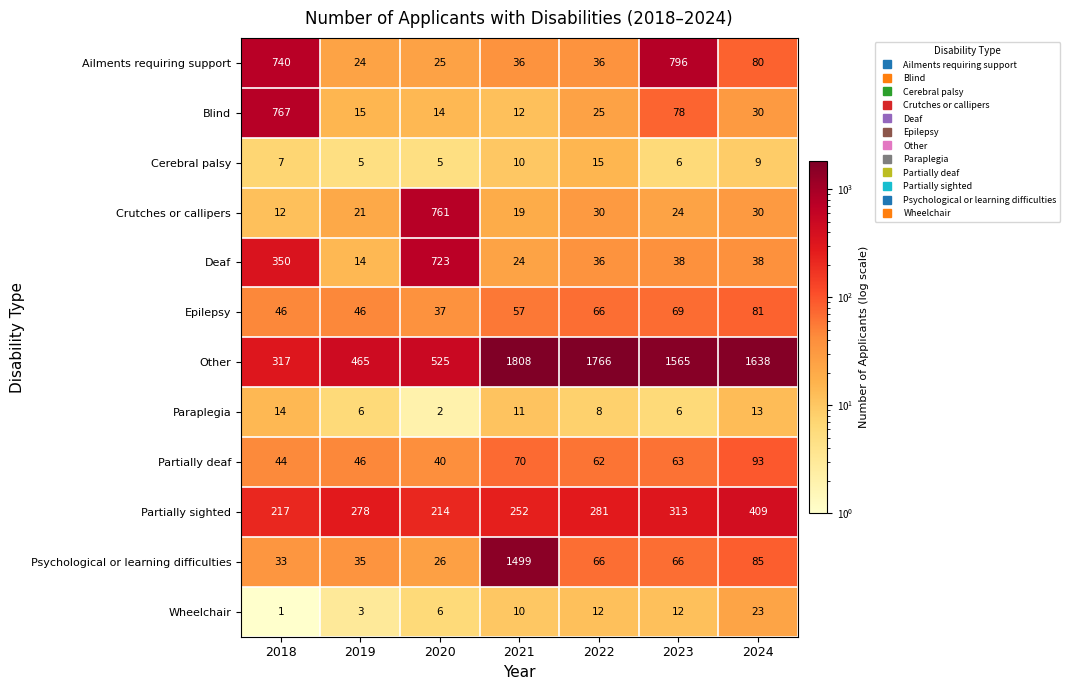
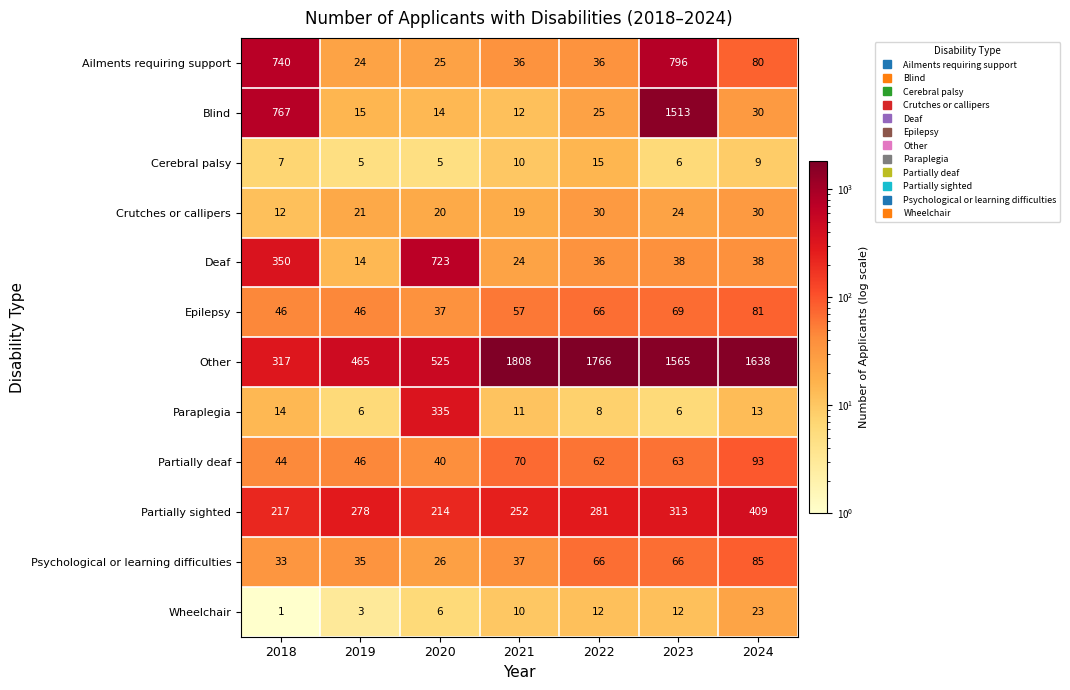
  {
    "Ailments requiring support": {
      "2018": 740,
      "2019": 24,
      "2020": 25,
      "2021": 36,
      "2022": 36,
      "2023": 796,
      "2024": 80
    },
    "Blind": {
      "2018": 767,
      "2019": 15,
      "2020": 14,
      "2021": 12,
      "2022": 25,
-     "2023": 78,
+     "2023": 1513,
      "2024": 30
    },
    "Cerebral palsy": {
      "2018": 7,
      "2019": 5,
      "2020": 5,
      "2021": 10,
      "2022": 15,
      "2023": 6,
      "2024": 9
    },
    "Crutches or callipers": {
      "2018": 12,
      "2019": 21,
-     "2020": 761,
+     "2020": 20,
      "2021": 19,
      "2022": 30,
      "2023": 24,
      "2024": 30
    },
    "Deaf": {
      "2018": 350,
      "2019": 14,
      "2020": 723,
      "2021": 24,
      "2022": 36,
      "2023": 38,
      "2024": 38
    },
    "Epilepsy": {
      "2018": 46,
      "2019": 46,
      "2020": 37,
      "2021": 57,
      "2022": 66,
      "2023": 69,
      "2024": 81
    },
    "Other": {
      "2018": 317,
      "2019": 465,
      "2020": 525,
      "2021": 1808,
      "2022": 1766,
      "2023": 1565,
      "2024": 1638
    },
    "Paraplegia": {
      "2018": 14,
      "2019": 6,
-     "2020": 2,
+     "2020": 335,
      "2021": 11,
      "2022": 8,
      "2023": 6,
      "2024": 13
    },
    "Partially deaf": {
      "2018": 44,
      "2019": 46,
      "2020": 40,
      "2021": 70,
      "2022": 62,
      "2023": 63,
      "2024": 93
    },
    "Partially sighted": {
      "2018": 217,
      "2019": 278,
      "2020": 214,
      "2021": 252,
      "2022": 281,
      "2023": 313,
      "2024": 409
    },
    "Psychological or learning difficulties": {
      "2018": 33,
      "2019": 35,
      "2020": 26,
-     "2021": 1499,
+     "2021": 37,
      "2022": 66,
      "2023": 66,
      "2024": 85
    },
    "Wheelchair": {
      "2018": 1,
      "2019": 3,
      "2020": 6,
      "2021": 10,
      "2022": 12,
      "2023": 12,
      "2024": 23
    }
  }
